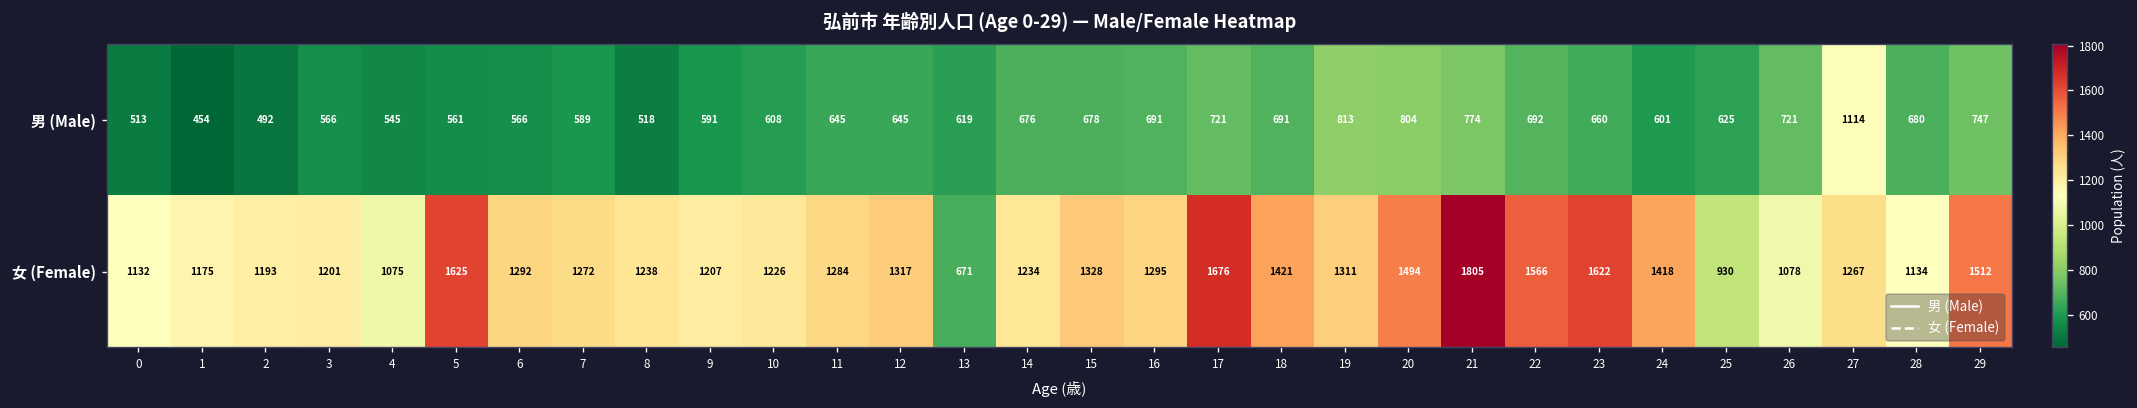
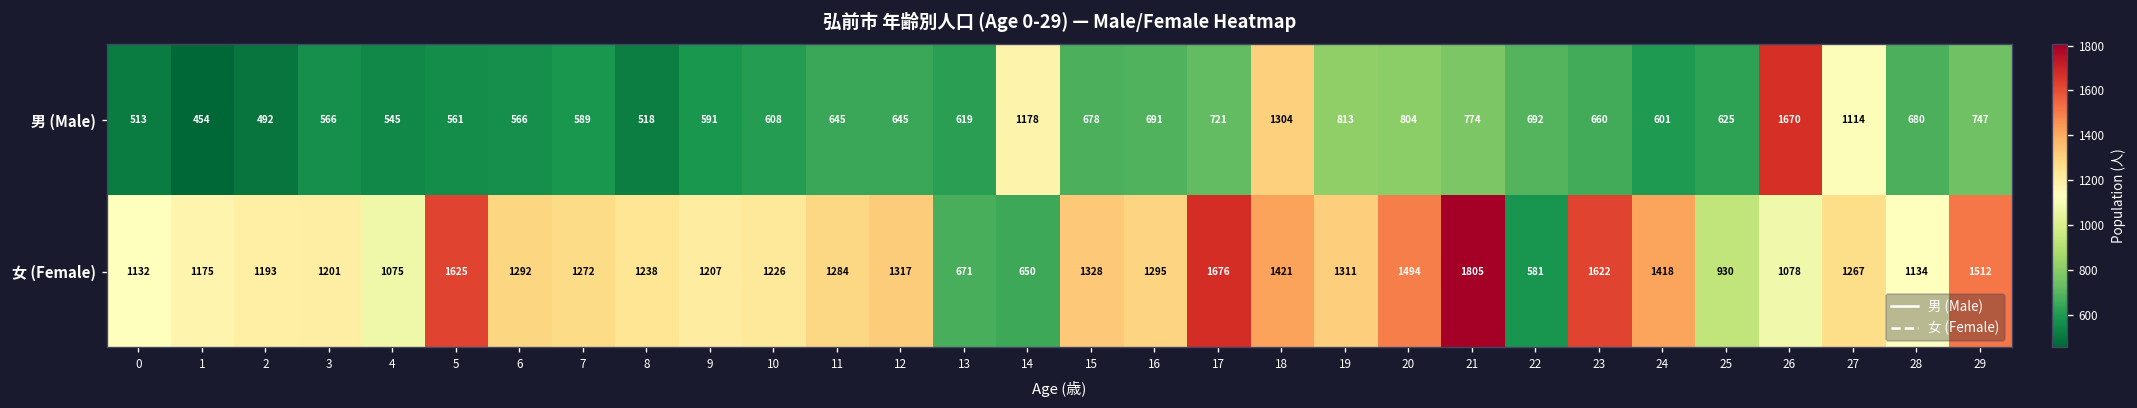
  {
    "男 (Male)": {
      "0": 513,
      "1": 454,
      "2": 492,
      "3": 566,
      "4": 545,
      "5": 561,
      "6": 566,
      "7": 589,
      "8": 518,
      "9": 591,
      "10": 608,
      "11": 645,
      "12": 645,
      "13": 619,
-     "14": 676,
+     "14": 1178,
      "15": 678,
      "16": 691,
      "17": 721,
-     "18": 691,
+     "18": 1304,
      "19": 813,
      "20": 804,
      "21": 774,
      "22": 692,
      "23": 660,
      "24": 601,
      "25": 625,
-     "26": 721,
+     "26": 1670,
      "27": 1114,
      "28": 680,
      "29": 747
    },
    "女 (Female)": {
      "0": 1132,
      "1": 1175,
      "2": 1193,
      "3": 1201,
      "4": 1075,
      "5": 1625,
      "6": 1292,
      "7": 1272,
      "8": 1238,
      "9": 1207,
      "10": 1226,
      "11": 1284,
      "12": 1317,
      "13": 671,
-     "14": 1234,
+     "14": 650,
      "15": 1328,
      "16": 1295,
      "17": 1676,
      "18": 1421,
      "19": 1311,
      "20": 1494,
      "21": 1805,
-     "22": 1566,
+     "22": 581,
      "23": 1622,
      "24": 1418,
      "25": 930,
      "26": 1078,
      "27": 1267,
      "28": 1134,
      "29": 1512
    }
  }
